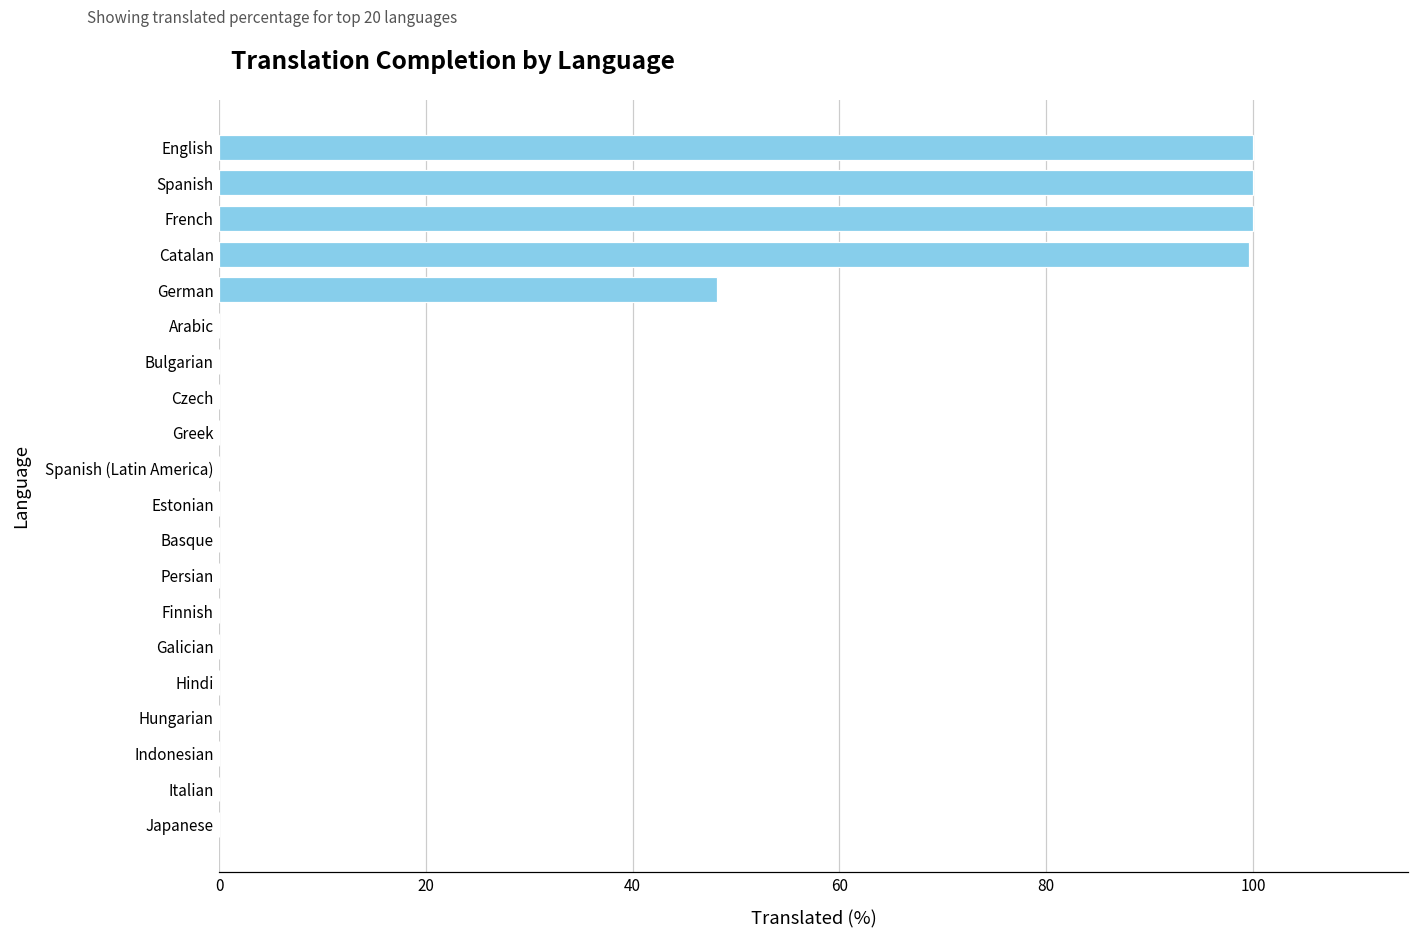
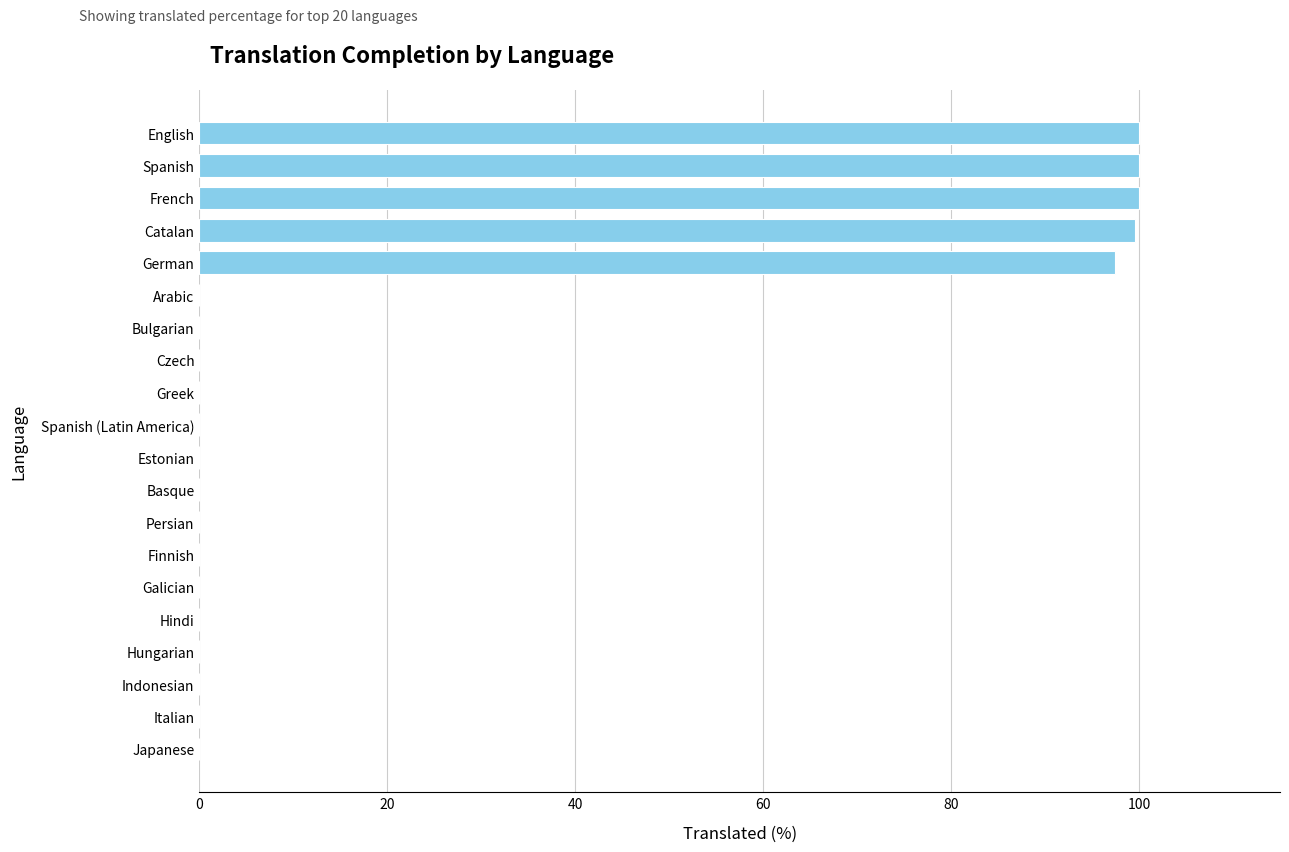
  {
    "English": 100,
    "Spanish": 100,
    "French": 100,
    "Catalan": 100,
-   "German": 48,
+   "German": 97,
    "Arabic": 0,
    "Bulgarian": 0,
    "Czech": 0,
    "Greek": 0,
    "Spanish (Latin America)": 0,
    "Estonian": 0,
    "Basque": 0,
    "Persian": 0,
    "Finnish": 0,
    "Galician": 0,
    "Hindi": 0,
    "Hungarian": 0,
    "Indonesian": 0,
    "Italian": 0,
    "Japanese": 0
  }
